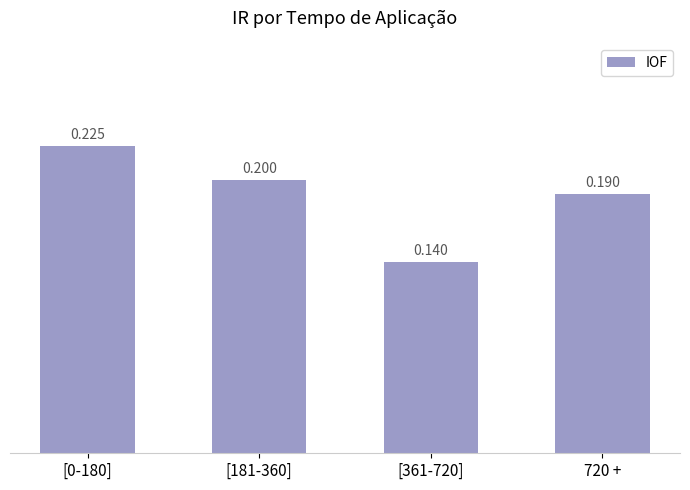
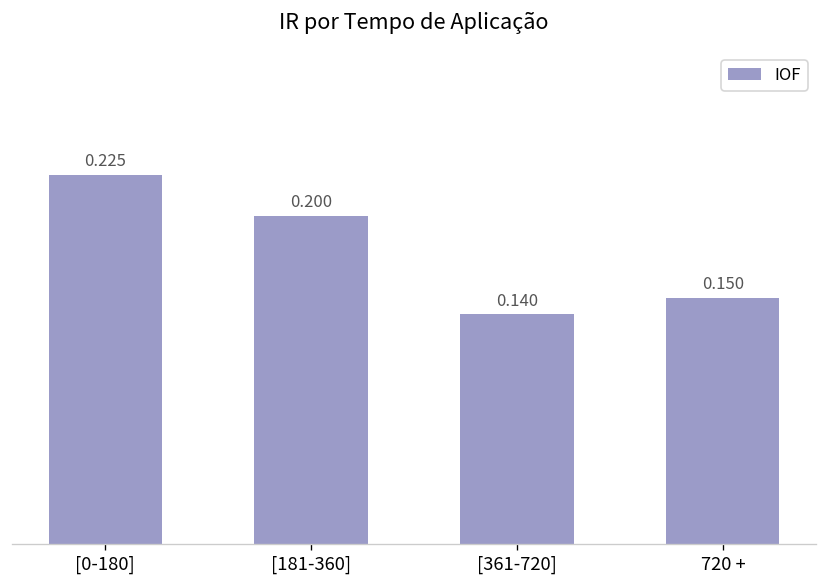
  {
    "[0-180]": 0.225,
    "[181-360]": 0.200,
    "[361-720]": 0.140,
-   "720 +": 0.190
+   "720 +": 0.150
  }
